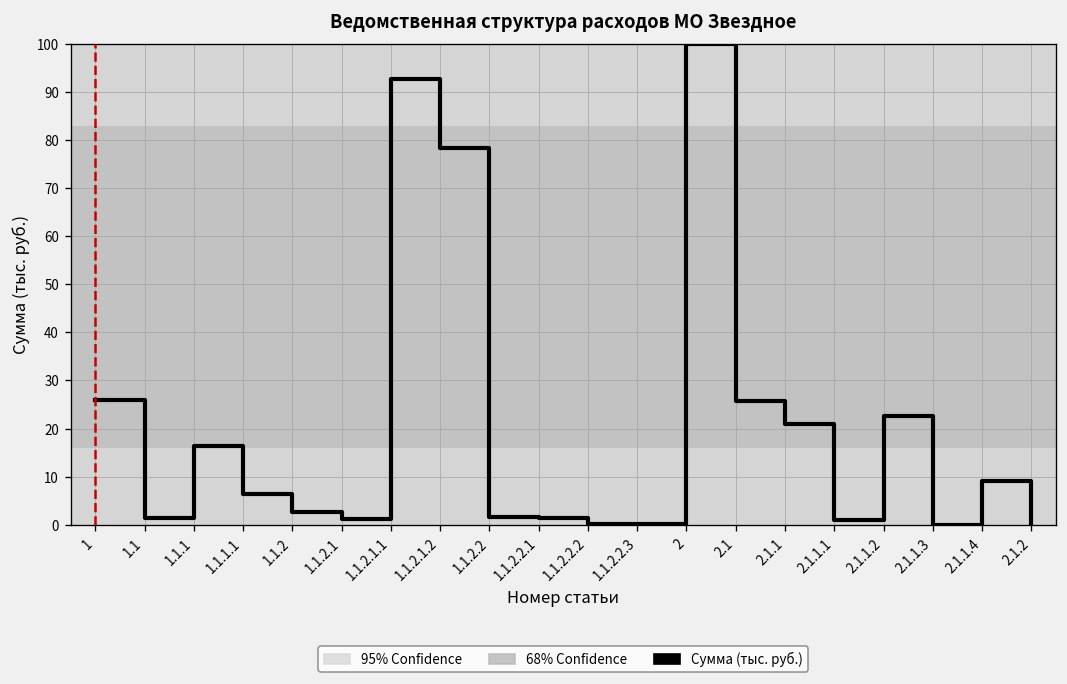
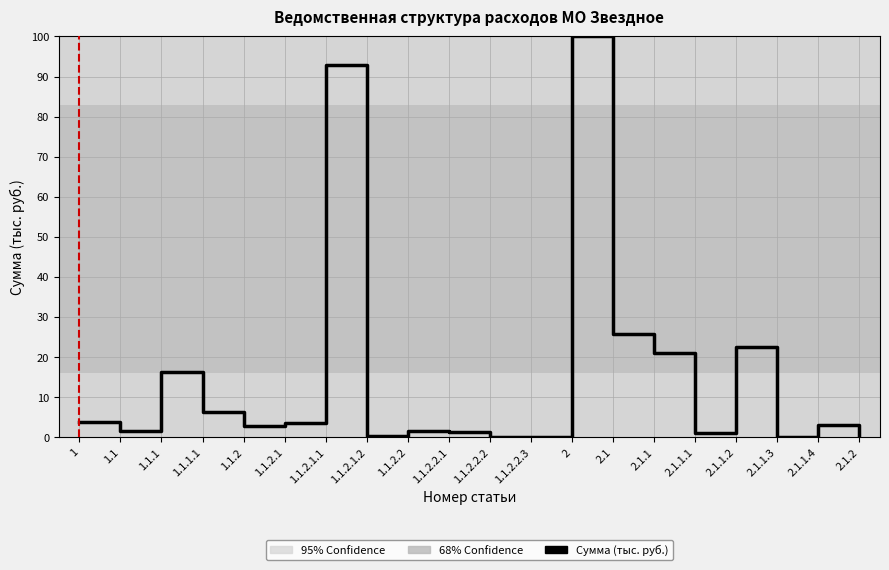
  {
-   "1": 26,
+   "1": 4,
    "1.1": 1,
    "1.1.1": 16,
    "1.1.1.1": 6,
    "1.1.2": 3,
-   "1.1.2.1": 1,
+   "1.1.2.1": 4,
    "1.1.2.1.1": 93,
-   "1.1.2.1.2": 78,
+   "1.1.2.1.2": 0,
    "1.1.2.2": 2,
    "1.1.2.2.1": 1,
    "1.1.2.2.2": 0,
    "1.1.2.2.3": 0,
    "2": 100,
    "2.1": 26,
    "2.1.1": 21,
    "2.1.1.1": 1,
    "2.1.1.2": 23,
    "2.1.1.3": 0,
-   "2.1.1.4": 9,
+   "2.1.1.4": 3,
    "2.1.2": 0
  }
